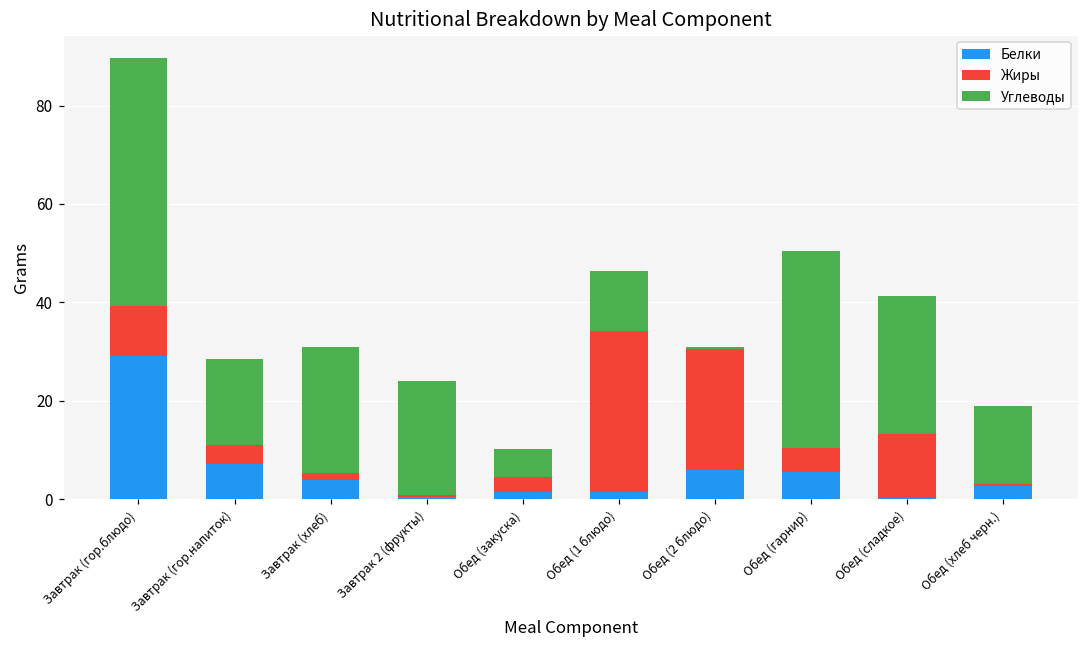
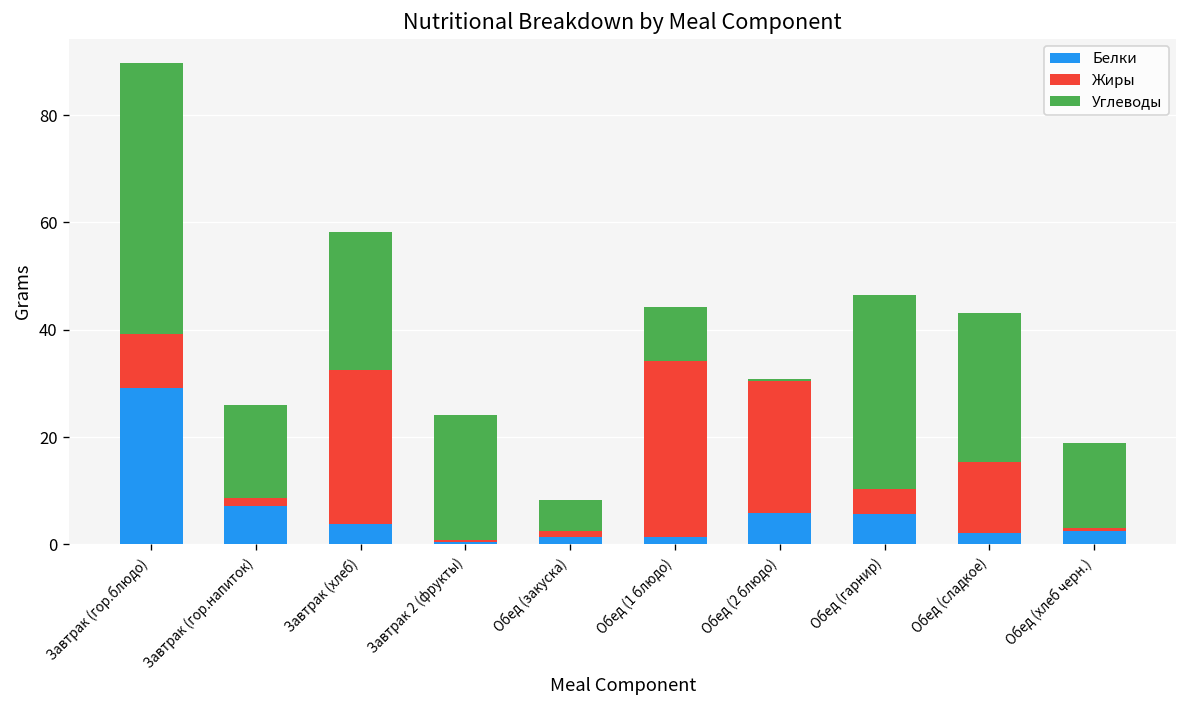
  {
    "Белки": {
      "Завтрак (гор.блюдо)": 29,
      "Завтрак (гор.напиток)": 7,
      "Завтрак (хлеб)": 4,
      "Обед (закуска)": 1,
      "Обед (1 блюдо)": 1,
      "Обед (2 блюдо)": 6,
      "Обед (гарнир)": 6,
-     "Обед (сладкое)": 0,
+     "Обед (сладкое)": 2,
      "Обед (хлеб черн.)": 3
    },
    "Жиры": {
      "Завтрак (гор.блюдо)": 10,
-     "Завтрак (гор.напиток)": 4,
-     "Завтрак (хлеб)": 2,
-     "Обед (закуска)": 3,
+     "Завтрак (гор.напиток)": 2,
+     "Завтрак (хлеб)": 29,
+     "Обед (закуска)": 1,
      "Обед (1 блюдо)": 33,
      "Обед (2 блюдо)": 25,
      "Обед (гарнир)": 5,
      "Обед (сладкое)": 13
    },
    "Углеводы": {
      "Завтрак (гор.блюдо)": 50,
      "Завтрак (гор.напиток)": 17,
      "Завтрак (хлеб)": 26,
      "Завтрак 2 (фрукты)": 23,
      "Обед (закуска)": 6,
-     "Обед (1 блюдо)": 12,
-     "Обед (гарнир)": 40,
+     "Обед (1 блюдо)": 10,
+     "Обед (гарнир)": 36,
      "Обед (сладкое)": 28,
      "Обед (хлеб черн.)": 16
    }
  }
